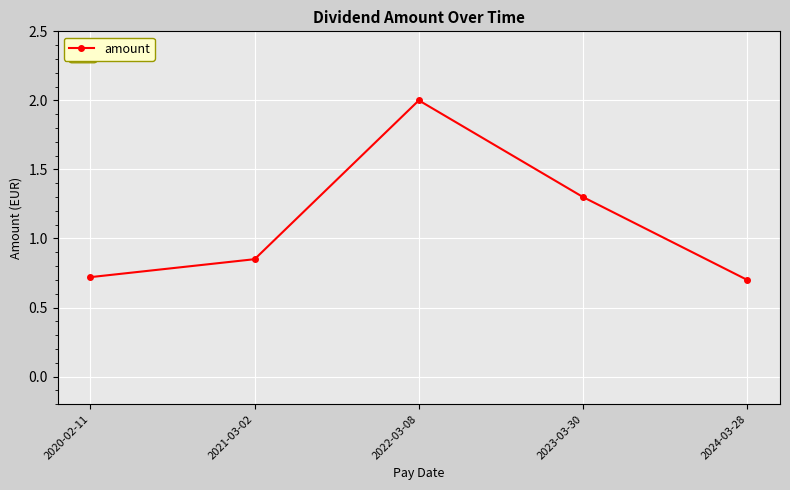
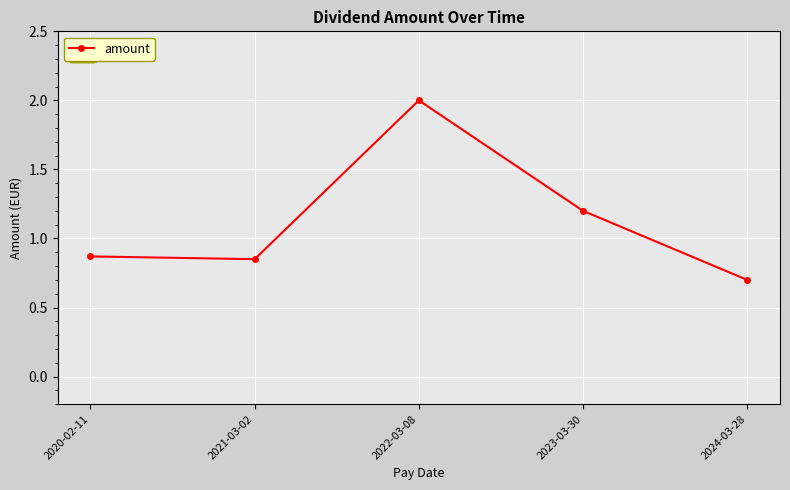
  {
-   "2020-02-11": 0.72,
+   "2020-02-11": 0.87,
    "2021-03-02": 0.85,
    "2022-03-08": 2.00,
-   "2023-03-30": 1.3,
+   "2023-03-30": 1.2,
    "2024-03-28": 0.70
  }
